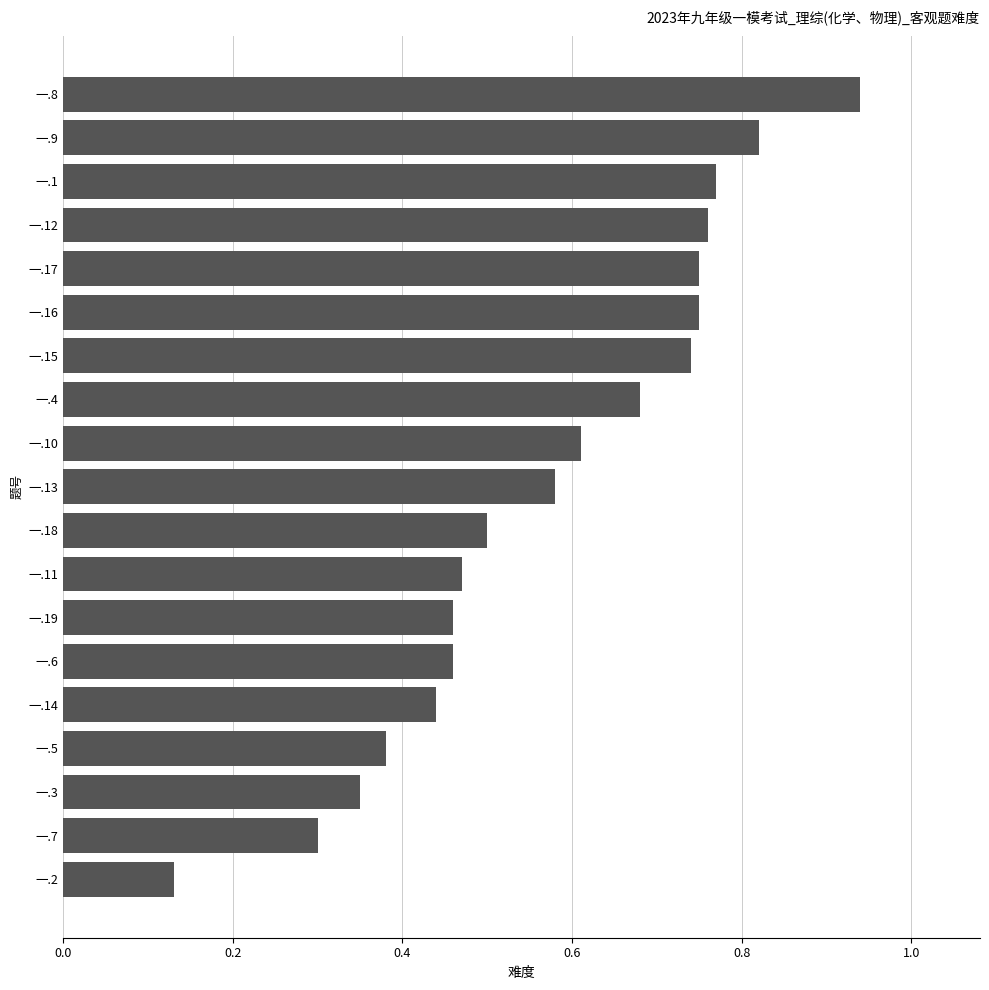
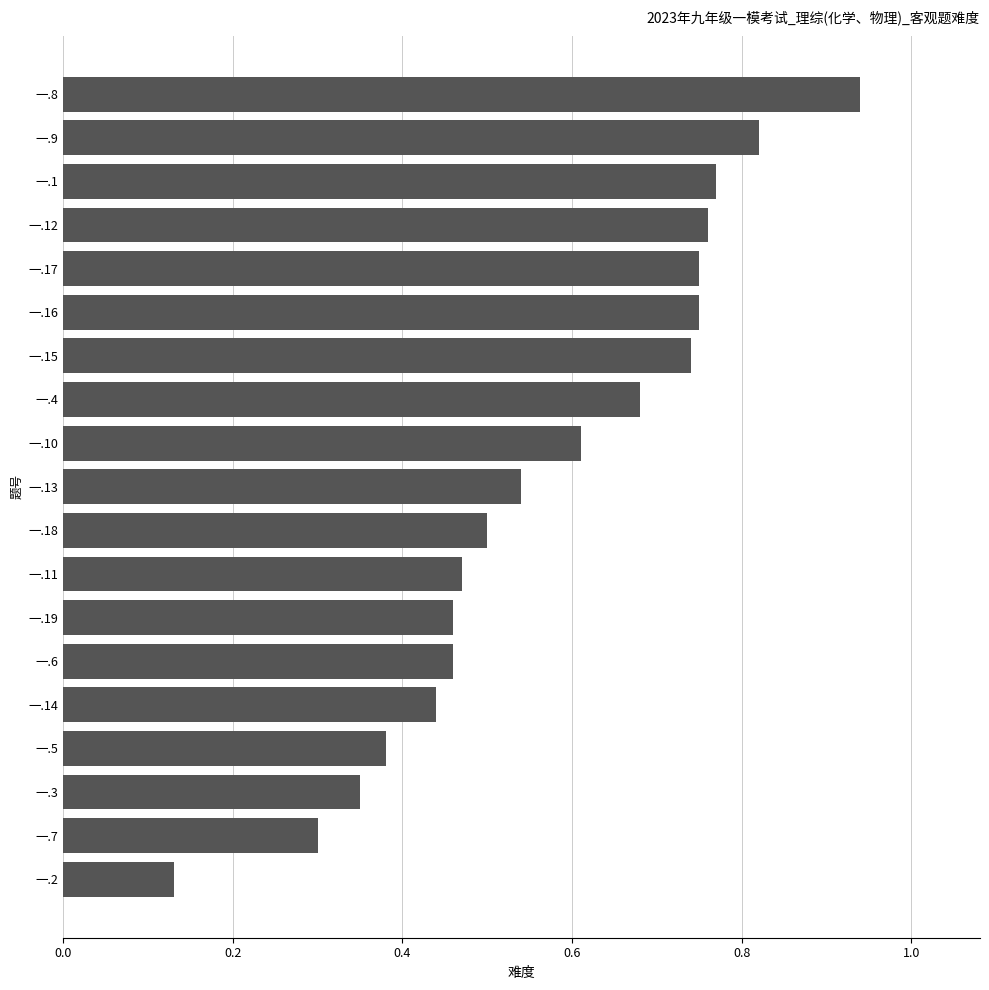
  {
    "一.8": 0.94,
    "一.9": 0.82,
    "一.1": 0.77,
    "一.12": 0.76,
    "一.17": 0.75,
    "一.16": 0.75,
    "一.15": 0.74,
    "一.4": 0.68,
    "一.10": 0.61,
-   "一.13": 0.58,
+   "一.13": 0.54,
    "一.18": 0.50,
    "一.11": 0.47,
    "一.19": 0.46,
    "一.6": 0.46,
    "一.14": 0.44,
    "一.5": 0.38,
    "一.3": 0.35,
    "一.7": 0.30,
    "一.2": 0.13
  }
